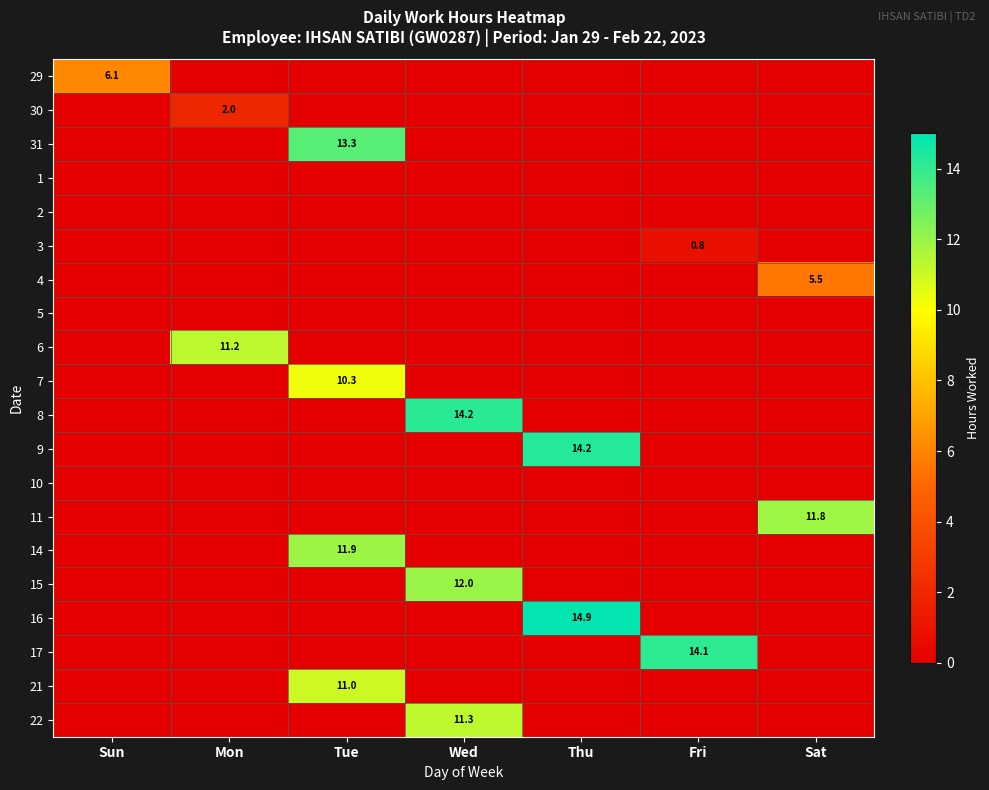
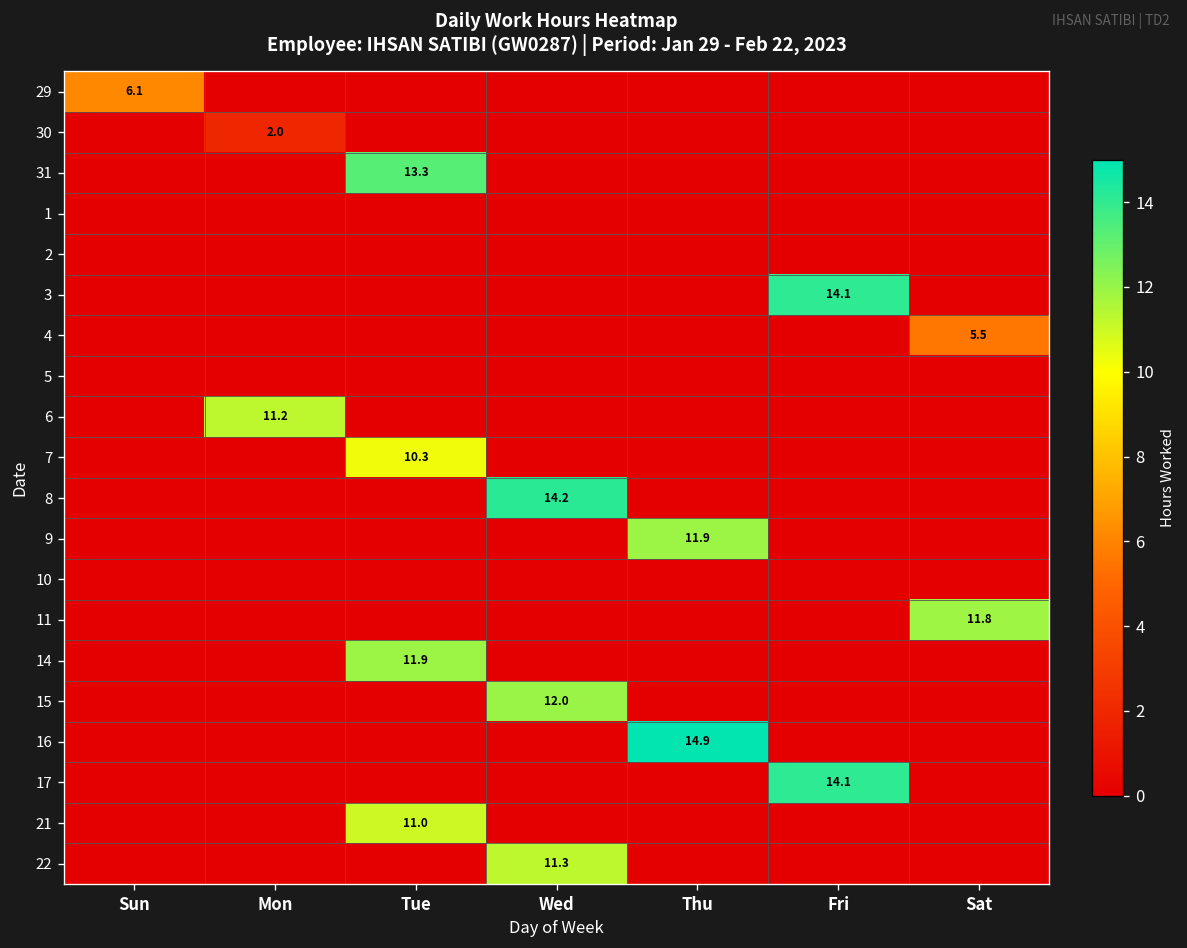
  {
    "29": {
      "Sun": 6.1
    },
    "30": {
      "Mon": 2.0
    },
    "31": {
      "Tue": 13.3
    },
    "3": {
-     "Fri": 0.8
+     "Fri": 14.1
    },
    "4": {
      "Sat": 5.5
    },
    "6": {
      "Mon": 11.2
    },
    "7": {
      "Tue": 10.3
    },
    "8": {
      "Wed": 14.2
    },
    "9": {
-     "Thu": 14.2
+     "Thu": 11.9
    },
    "11": {
      "Sat": 11.8
    },
    "14": {
      "Tue": 11.9
    },
    "15": {
      "Wed": 12.0
    },
    "16": {
      "Thu": 14.9
    },
    "17": {
      "Fri": 14.1
    },
    "21": {
      "Tue": 11.0
    },
    "22": {
      "Wed": 11.3
    }
  }
